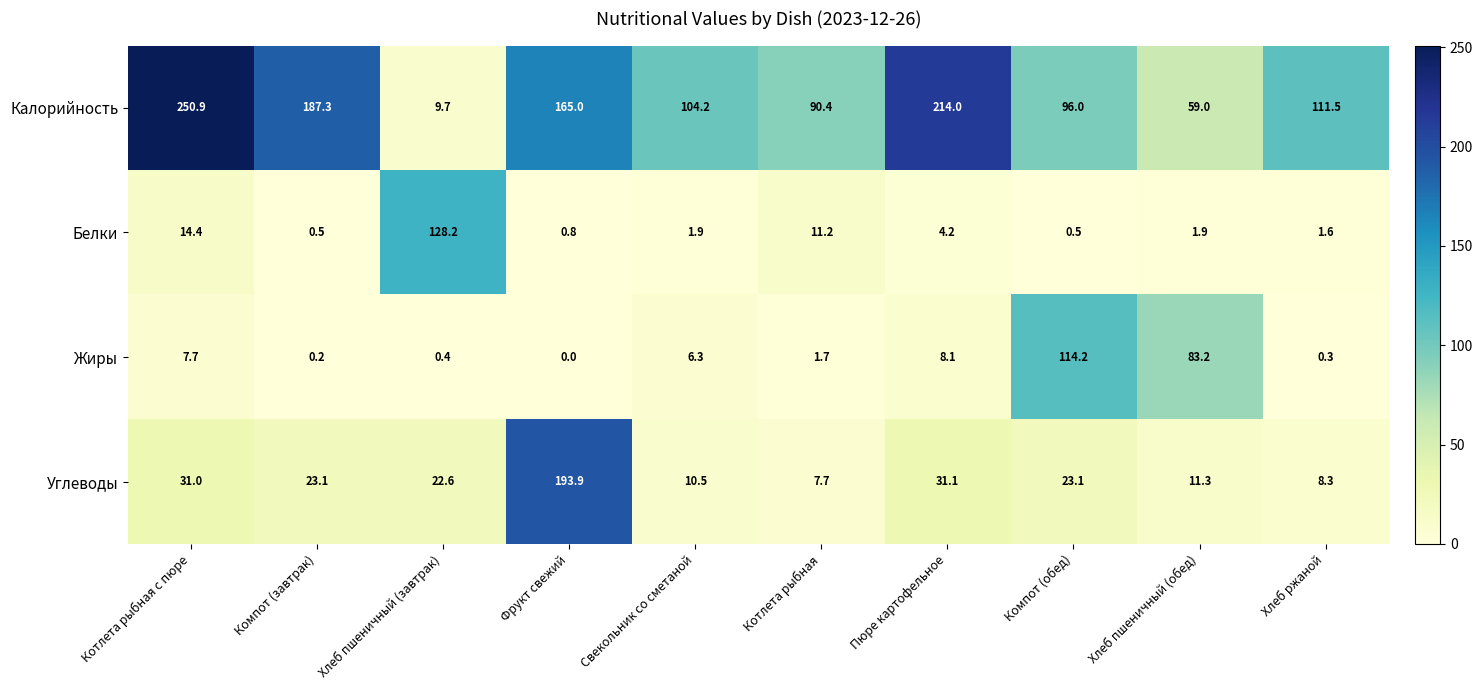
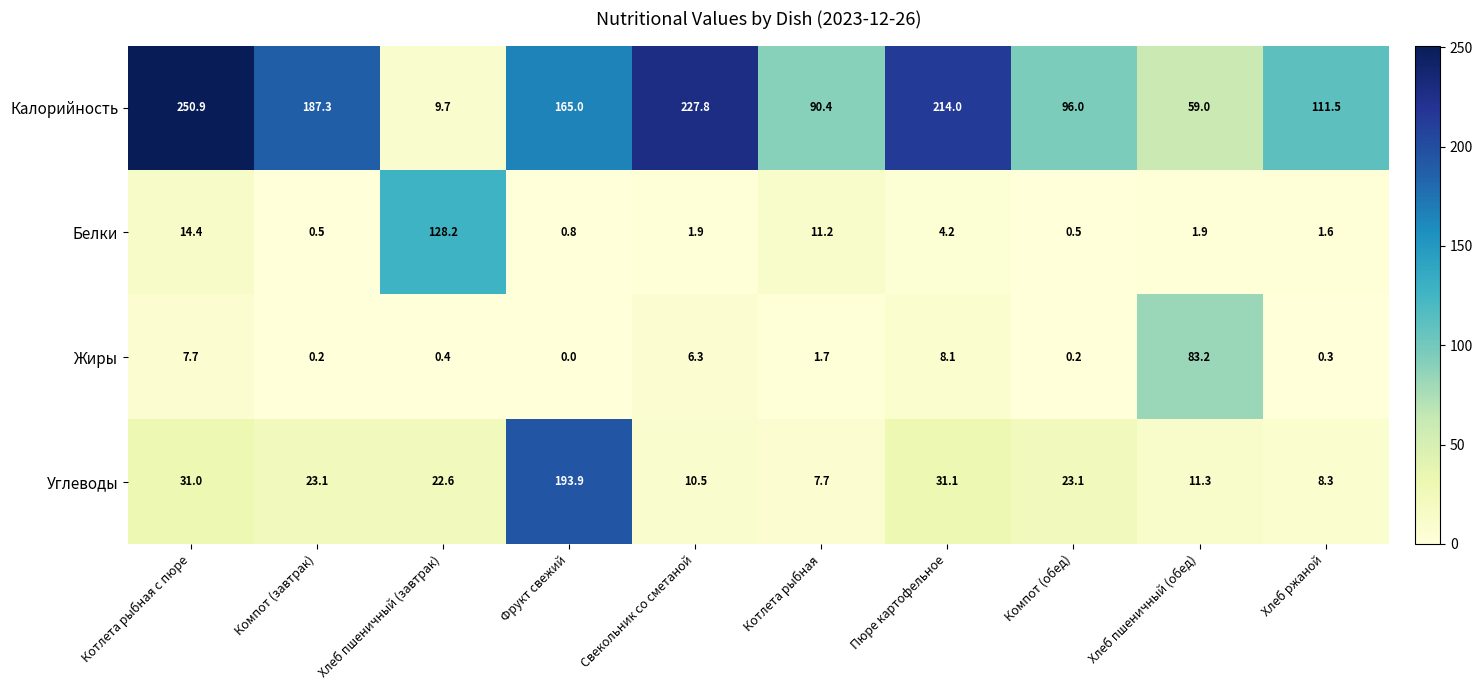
  {
    "Калорийность": {
      "Котлета рыбная с пюре": 250.9,
      "Компот (завтрак)": 187.3,
      "Хлеб пшеничный (завтрак)": 9.7,
      "Фрукт свежий": 165.0,
-     "Свекольник со сметаной": 104.2,
+     "Свекольник со сметаной": 227.8,
      "Котлета рыбная": 90.4,
      "Пюре картофельное": 214.0,
      "Компот (обед)": 96.0,
      "Хлеб пшеничный (обед)": 59.0,
      "Хлеб ржаной": 111.5
    },
    "Белки": {
      "Котлета рыбная с пюре": 14.4,
      "Компот (завтрак)": 0.5,
      "Хлеб пшеничный (завтрак)": 128.2,
      "Фрукт свежий": 0.8,
      "Свекольник со сметаной": 1.9,
      "Котлета рыбная": 11.2,
      "Пюре картофельное": 4.2,
      "Компот (обед)": 0.5,
      "Хлеб пшеничный (обед)": 1.9,
      "Хлеб ржаной": 1.6
    },
    "Жиры": {
      "Котлета рыбная с пюре": 7.7,
      "Компот (завтрак)": 0.2,
      "Хлеб пшеничный (завтрак)": 0.4,
      "Фрукт свежий": 0.0,
      "Свекольник со сметаной": 6.3,
      "Котлета рыбная": 1.7,
      "Пюре картофельное": 8.1,
-     "Компот (обед)": 114.2,
+     "Компот (обед)": 0.2,
      "Хлеб пшеничный (обед)": 83.2,
      "Хлеб ржаной": 0.3
    },
    "Углеводы": {
      "Котлета рыбная с пюре": 31.0,
      "Компот (завтрак)": 23.1,
      "Хлеб пшеничный (завтрак)": 22.6,
      "Фрукт свежий": 193.9,
      "Свекольник со сметаной": 10.5,
      "Котлета рыбная": 7.7,
      "Пюре картофельное": 31.1,
      "Компот (обед)": 23.1,
      "Хлеб пшеничный (обед)": 11.3,
      "Хлеб ржаной": 8.3
    }
  }
